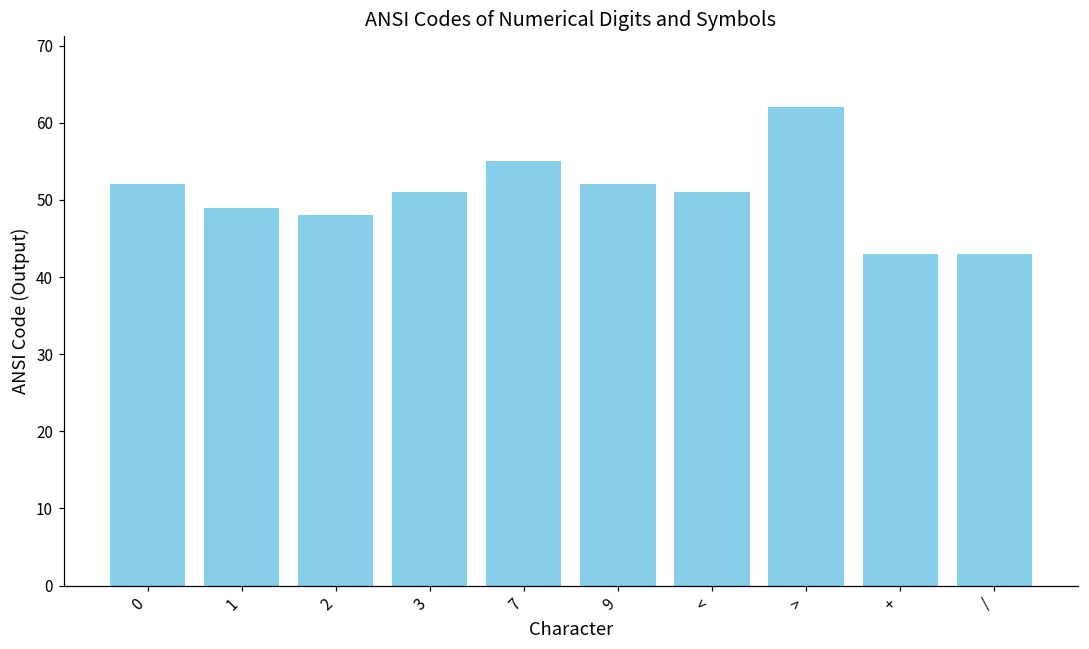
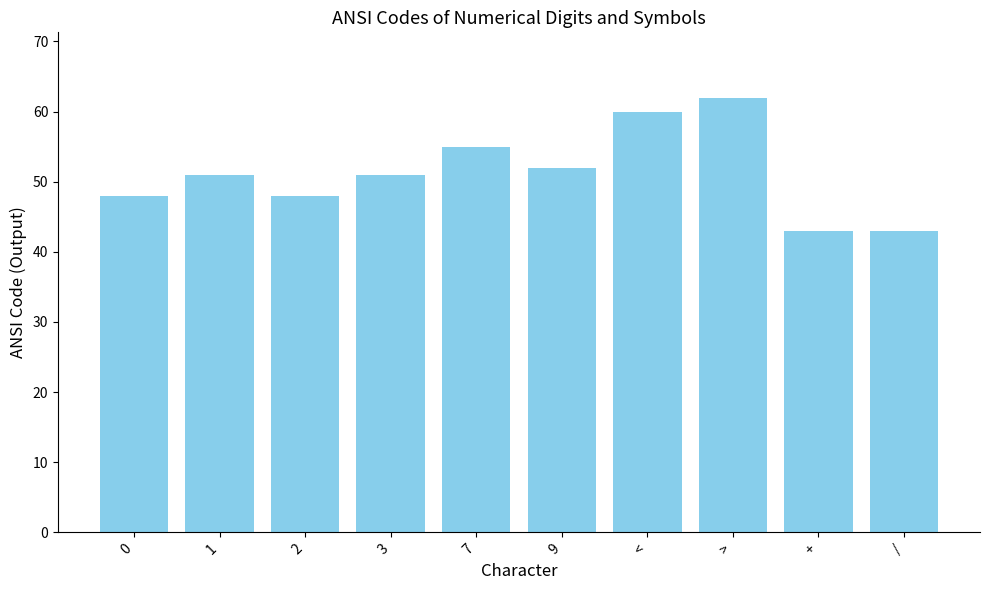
  {
-   "0": 52,
-   "1": 49,
+   "0": 48,
+   "1": 51,
    "2": 48,
    "3": 51,
    "7": 55,
    "9": 52,
-   "<": 51,
+   "<": 60,
    ">": 62,
    "+": 43,
    "/": 43
  }
